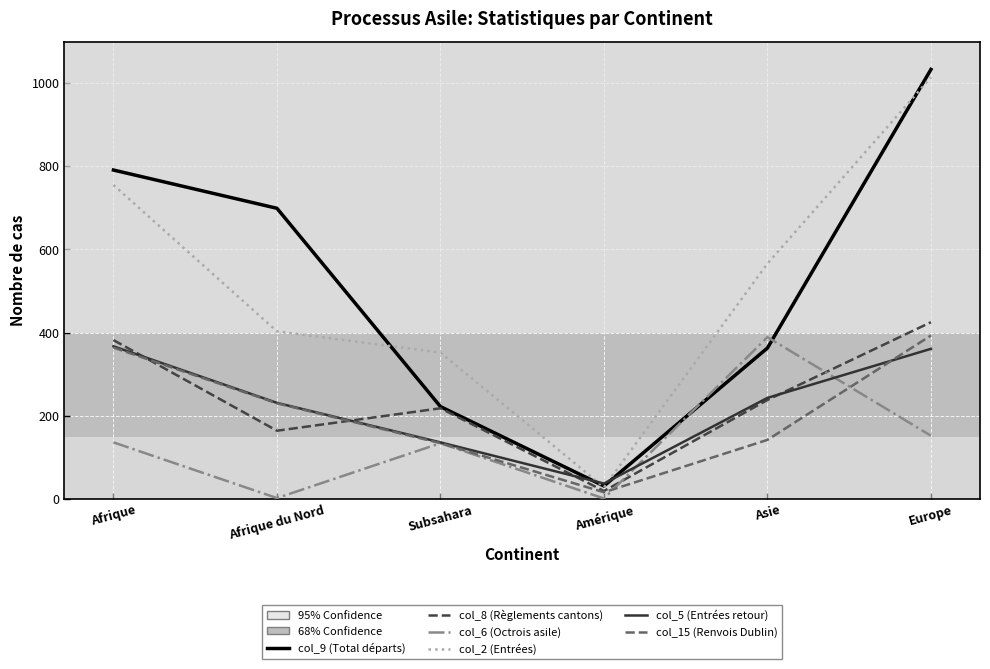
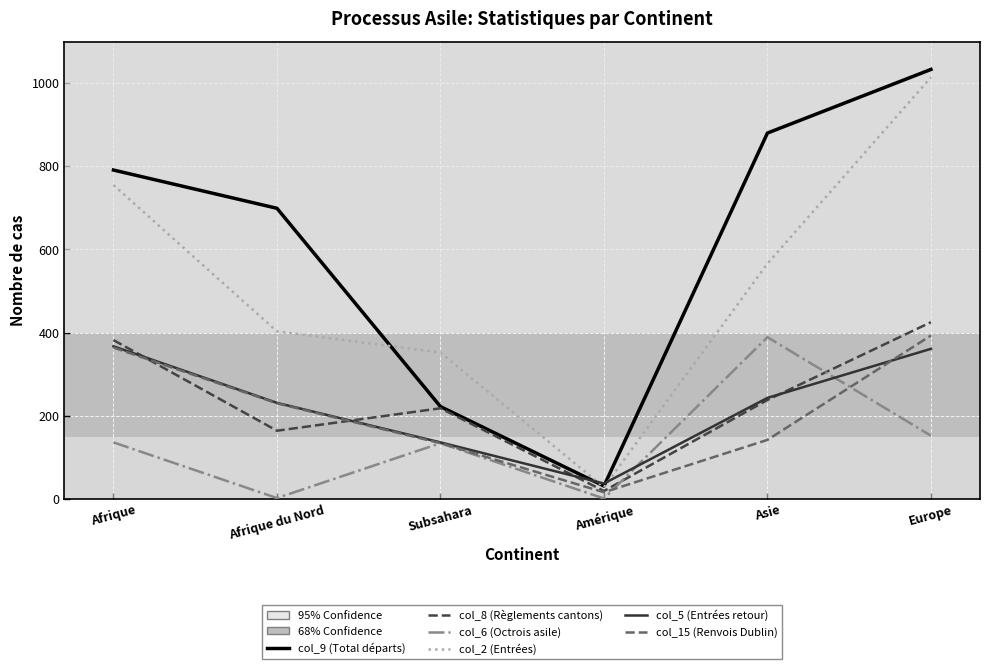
  {
    "col_9 (Total départs)": {
      "Afrique": 790,
      "Afrique du Nord": 700,
-     "Asie": 360,
+     "Asie": 880,
      "Europe": 1030
    }
  }
